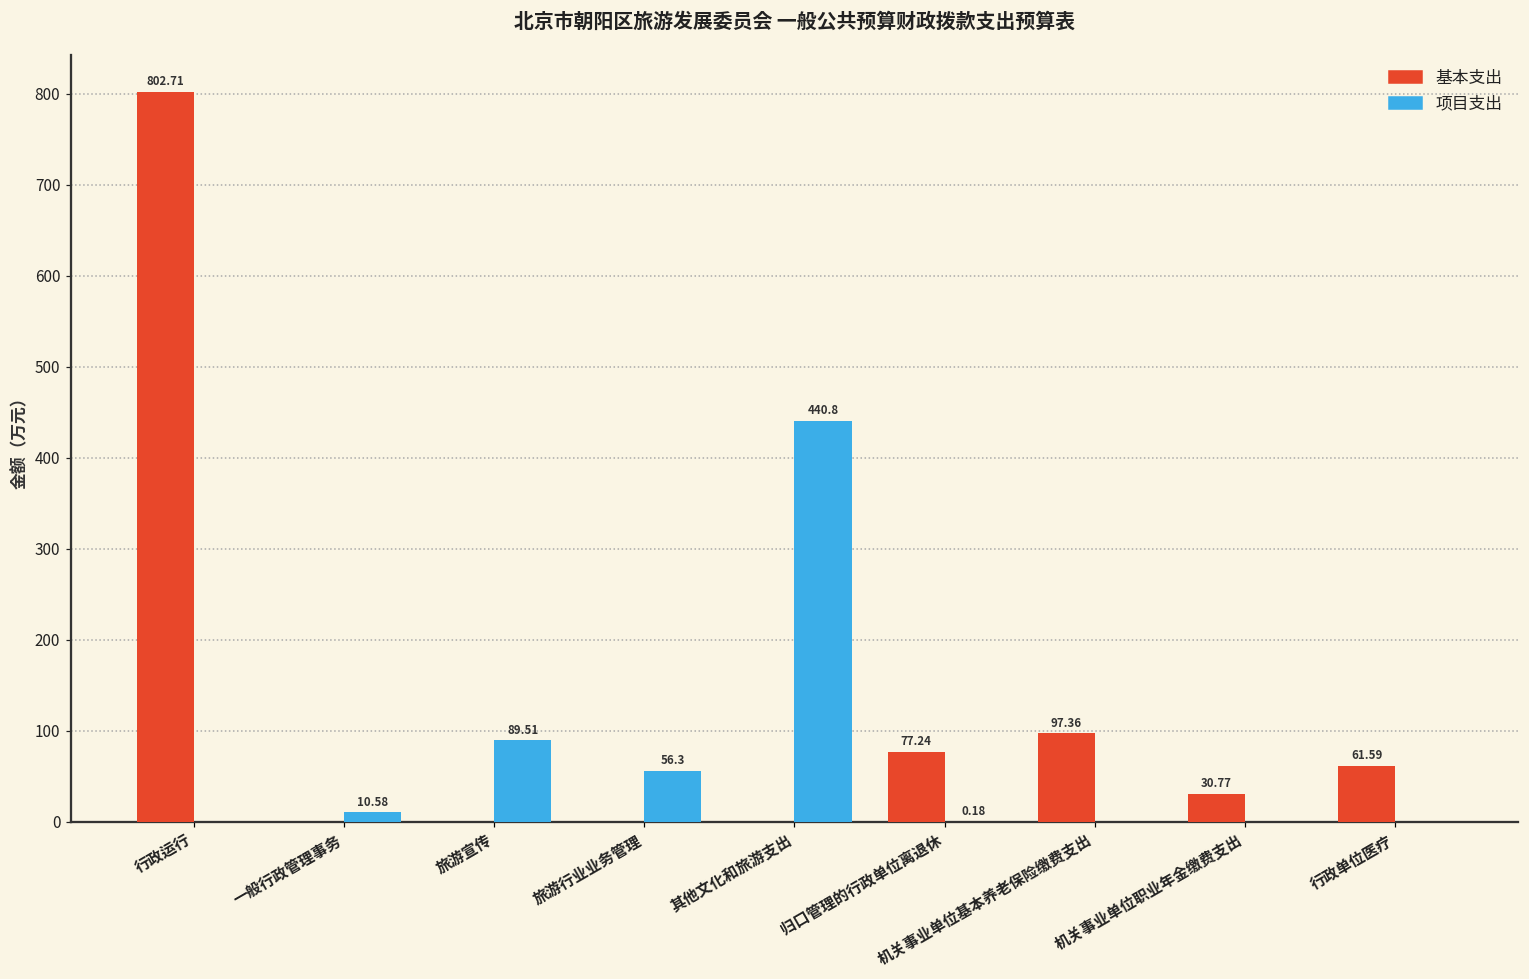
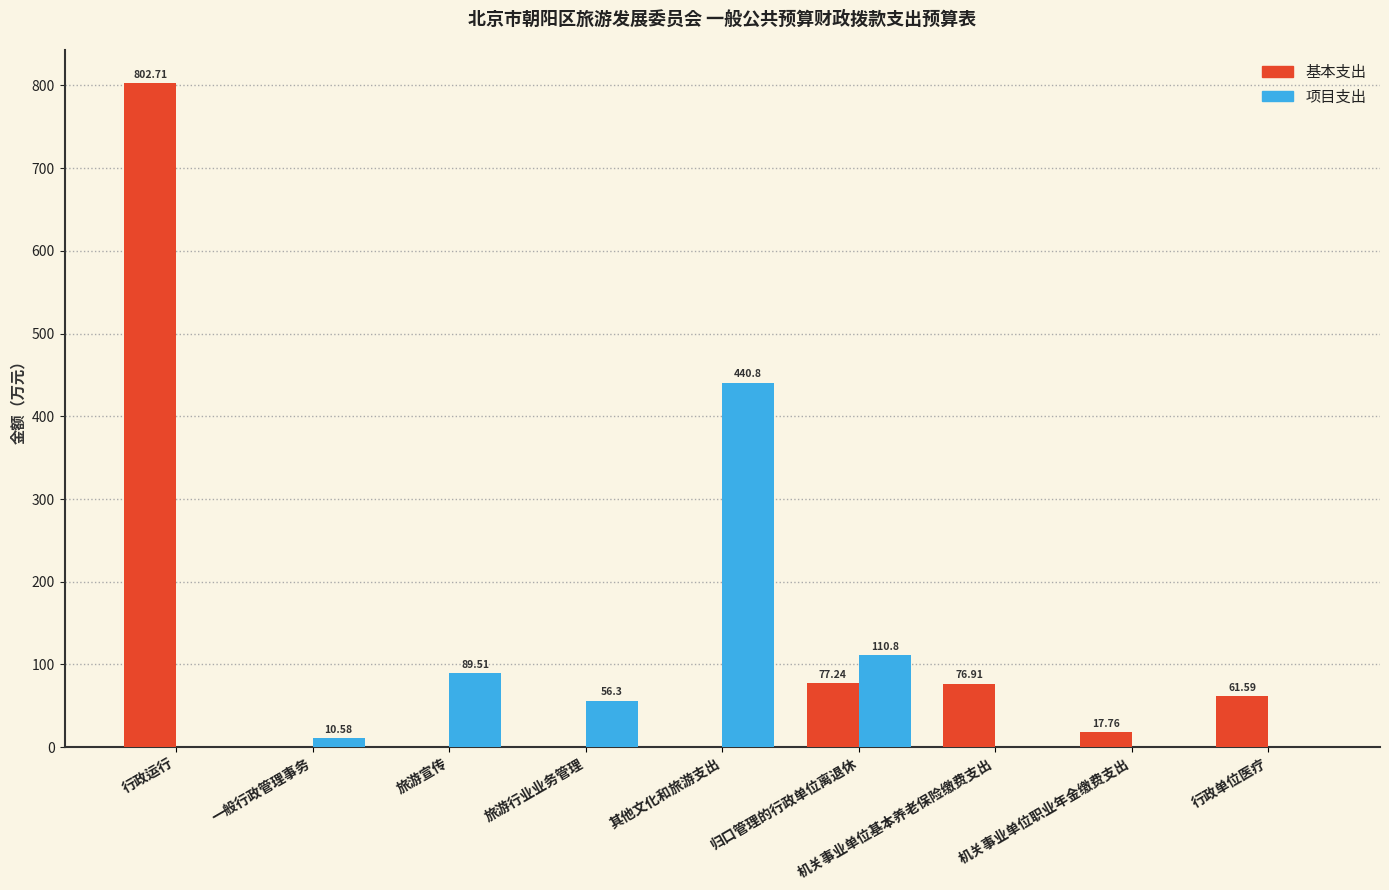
  {
    "基本支出": {
      "行政运行": 802.71,
      "归口管理的行政单位离退休": 77.24,
-     "机关事业单位基本养老保险缴费支出": 97.36,
-     "机关事业单位职业年金缴费支出": 30.77,
+     "机关事业单位基本养老保险缴费支出": 76.91,
+     "机关事业单位职业年金缴费支出": 17.76,
      "行政单位医疗": 61.59
    },
    "项目支出": {
      "一般行政管理事务": 10.58,
      "旅游宣传": 89.51,
      "旅游行业业务管理": 56.3,
      "其他文化和旅游支出": 440.8,
-     "归口管理的行政单位离退休": 0.18
+     "归口管理的行政单位离退休": 110.8
    }
  }
